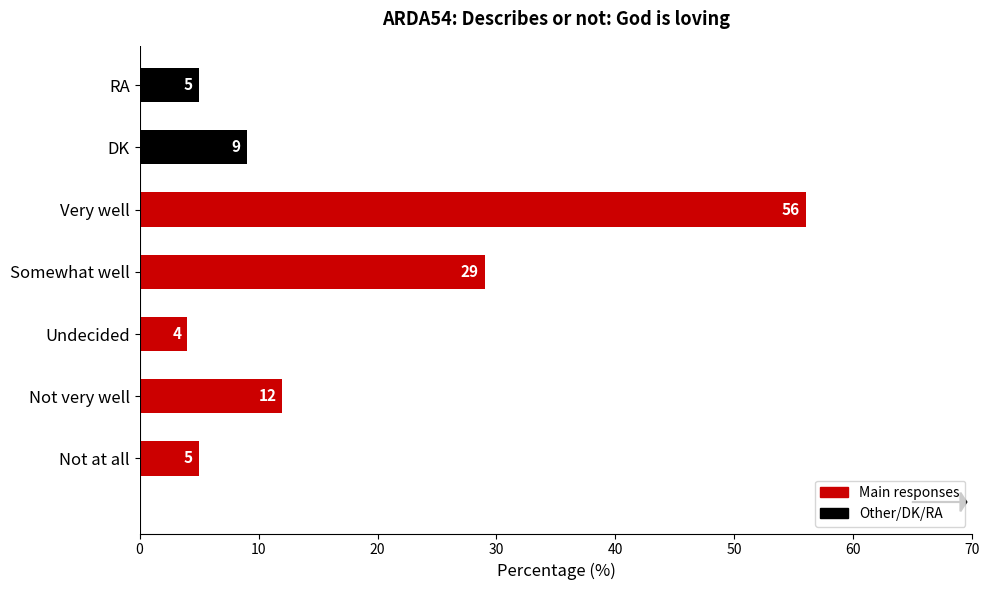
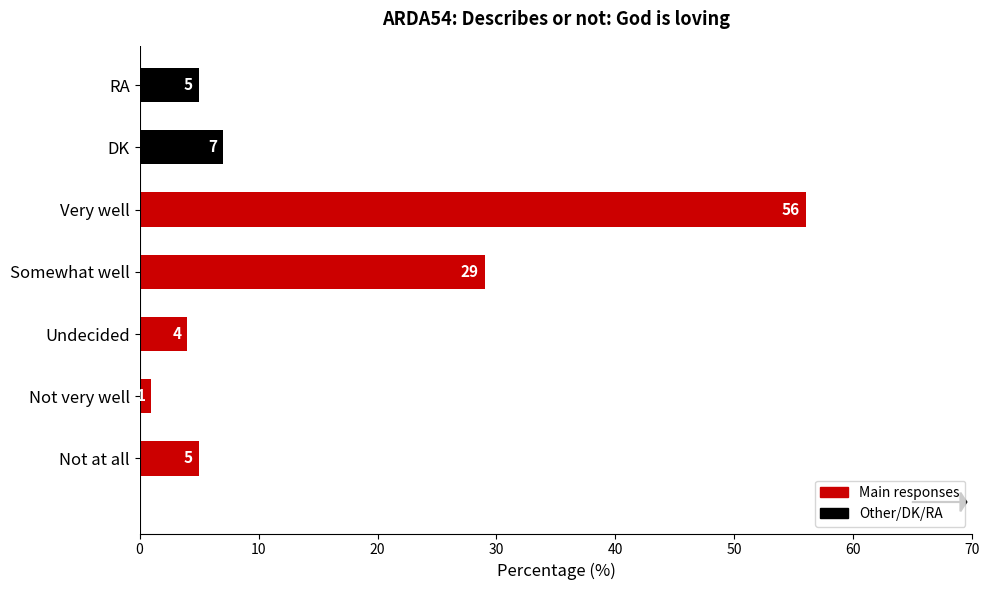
  {
    "RA": 5,
-   "DK": 9,
+   "DK": 7,
    "Very well": 56,
    "Somewhat well": 29,
    "Undecided": 4,
-   "Not very well": 12,
+   "Not very well": 1,
    "Not at all": 5
  }
